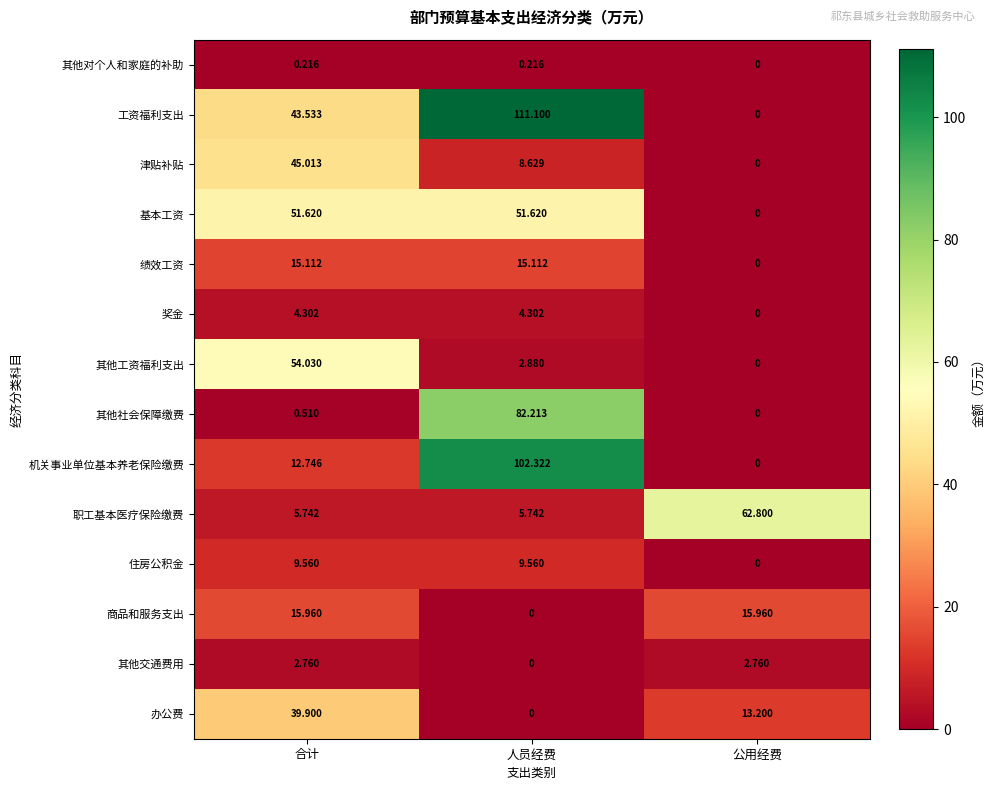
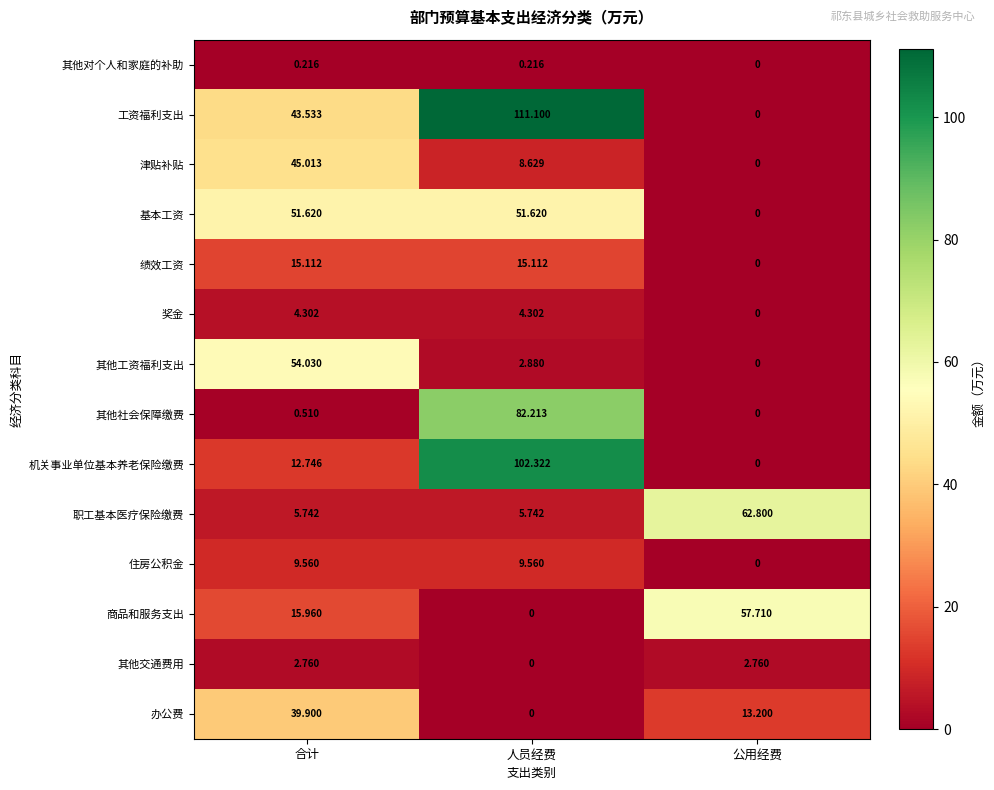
  {
    "其他对个人和家庭的补助": {
      "合计": 0.216,
      "人员经费": 0.216,
      "公用经费": 0
    },
    "工资福利支出": {
      "合计": 43.533,
      "人员经费": 111.100,
      "公用经费": 0
    },
    "津贴补贴": {
      "合计": 45.013,
      "人员经费": 8.629,
      "公用经费": 0
    },
    "基本工资": {
      "合计": 51.620,
      "人员经费": 51.620,
      "公用经费": 0
    },
    "绩效工资": {
      "合计": 15.112,
      "人员经费": 15.112,
      "公用经费": 0
    },
    "奖金": {
      "合计": 4.302,
      "人员经费": 4.302,
      "公用经费": 0
    },
    "其他工资福利支出": {
      "合计": 54.030,
      "人员经费": 2.880,
      "公用经费": 0
    },
    "其他社会保障缴费": {
      "合计": 0.510,
      "人员经费": 82.213,
      "公用经费": 0
    },
    "机关事业单位基本养老保险缴费": {
      "合计": 12.746,
      "人员经费": 102.322,
      "公用经费": 0
    },
    "职工基本医疗保险缴费": {
      "合计": 5.742,
      "人员经费": 5.742,
      "公用经费": 62.800
    },
    "住房公积金": {
      "合计": 9.560,
      "人员经费": 9.560,
      "公用经费": 0
    },
    "商品和服务支出": {
      "合计": 15.960,
      "人员经费": 0,
-     "公用经费": 15.960
+     "公用经费": 57.710
    },
    "其他交通费用": {
      "合计": 2.760,
      "人员经费": 0,
      "公用经费": 2.760
    },
    "办公费": {
      "合计": 39.900,
      "人员经费": 0,
      "公用经费": 13.200
    }
  }
